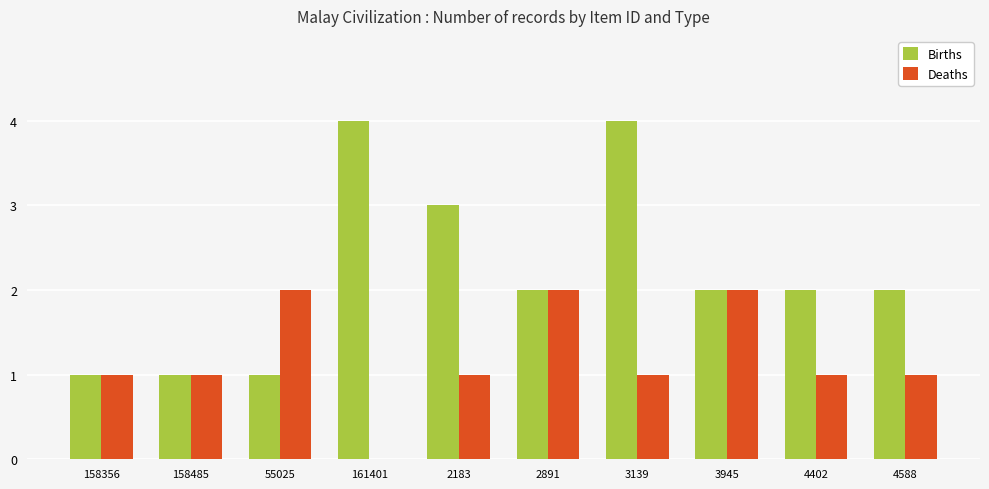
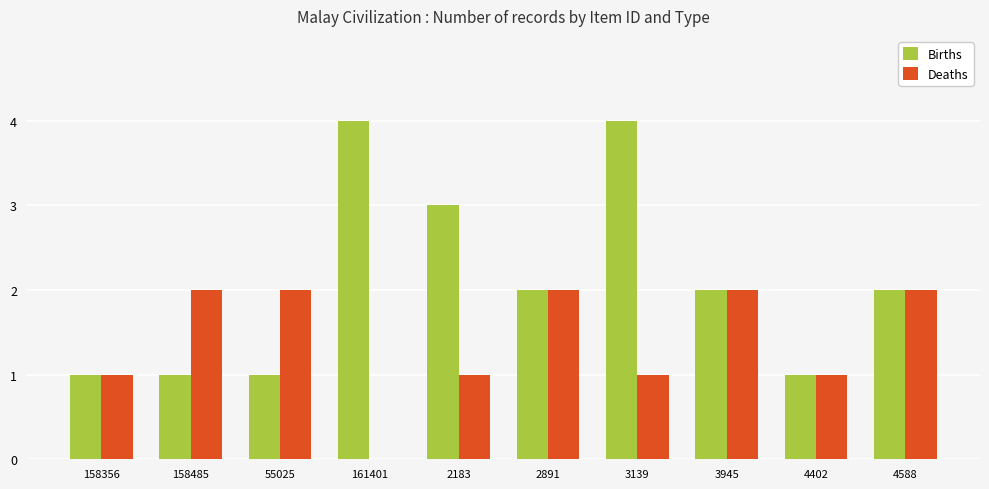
  {
    "Births": {
      "158356": 1,
      "158485": 1,
      "55025": 1,
      "161401": 4,
      "2183": 3,
      "2891": 2,
      "3139": 4,
      "3945": 2,
-     "4402": 2,
+     "4402": 1,
      "4588": 2
    },
    "Deaths": {
      "158356": 1,
-     "158485": 1,
+     "158485": 2,
      "55025": 2,
      "161401": 0,
      "2183": 1,
      "2891": 2,
      "3139": 1,
      "3945": 2,
      "4402": 1,
-     "4588": 1
+     "4588": 2
    }
  }
